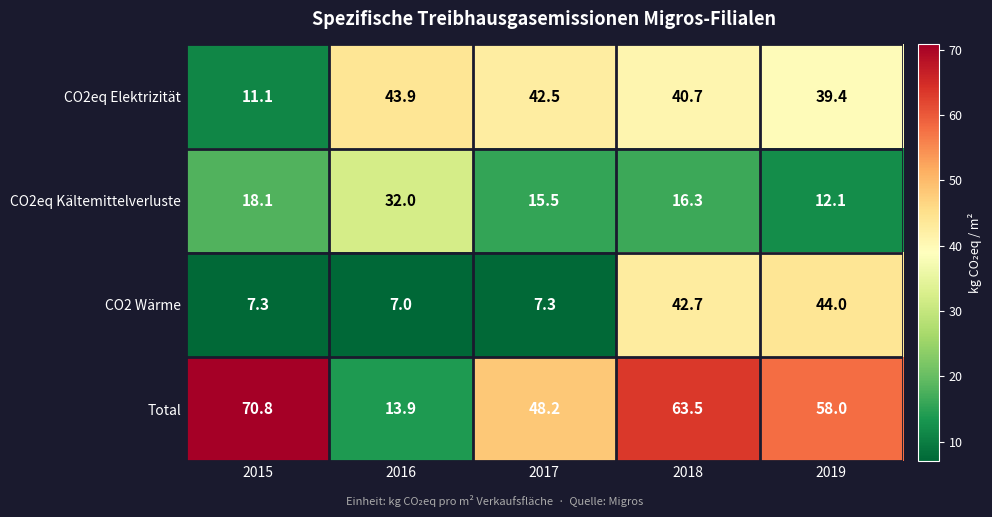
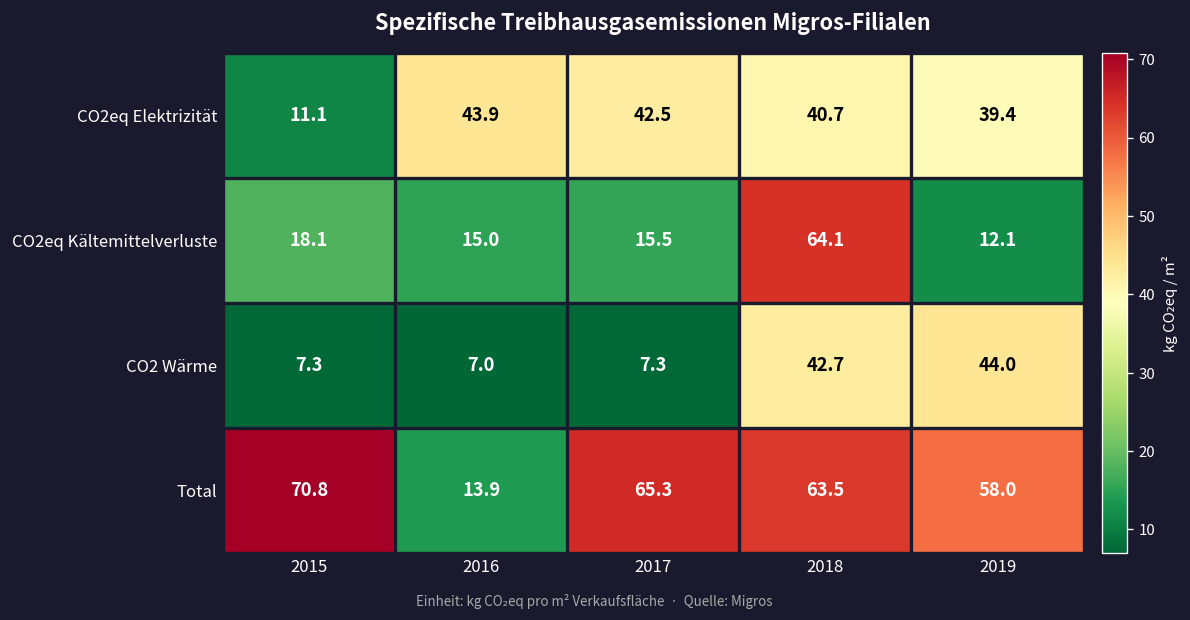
  {
    "CO2eq Elektrizität": {
      "2015": 11.1,
      "2016": 43.9,
      "2017": 42.5,
      "2018": 40.7,
      "2019": 39.4
    },
    "CO2eq Kältemittelverluste": {
      "2015": 18.1,
-     "2016": 32.0,
+     "2016": 15.0,
      "2017": 15.5,
-     "2018": 16.3,
+     "2018": 64.1,
      "2019": 12.1
    },
    "CO2 Wärme": {
      "2015": 7.3,
      "2016": 7.0,
      "2017": 7.3,
      "2018": 42.7,
      "2019": 44.0
    },
    "Total": {
      "2015": 70.8,
      "2016": 13.9,
-     "2017": 48.2,
+     "2017": 65.3,
      "2018": 63.5,
      "2019": 58.0
    }
  }
